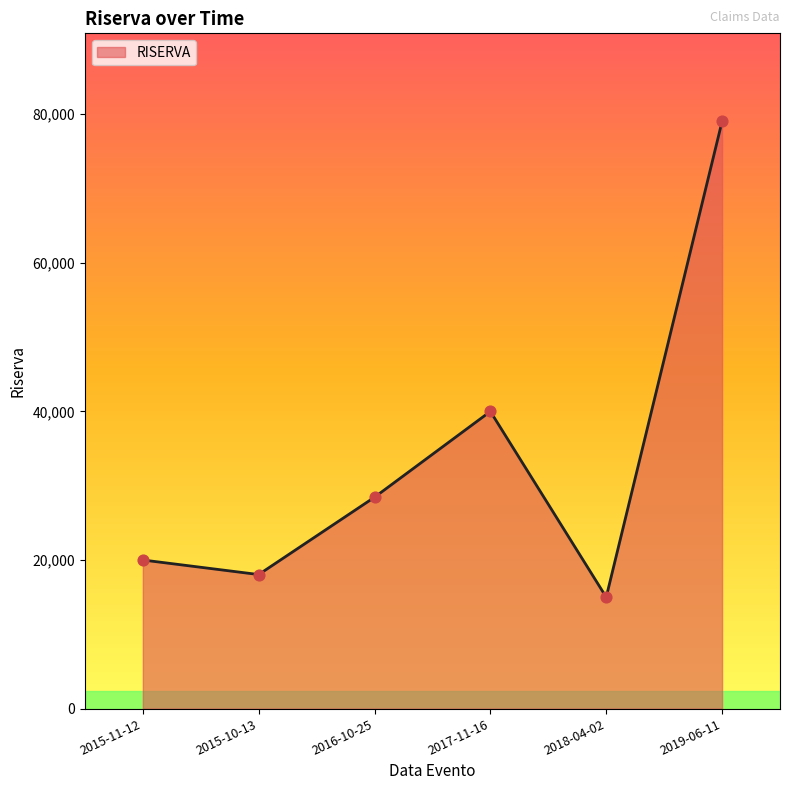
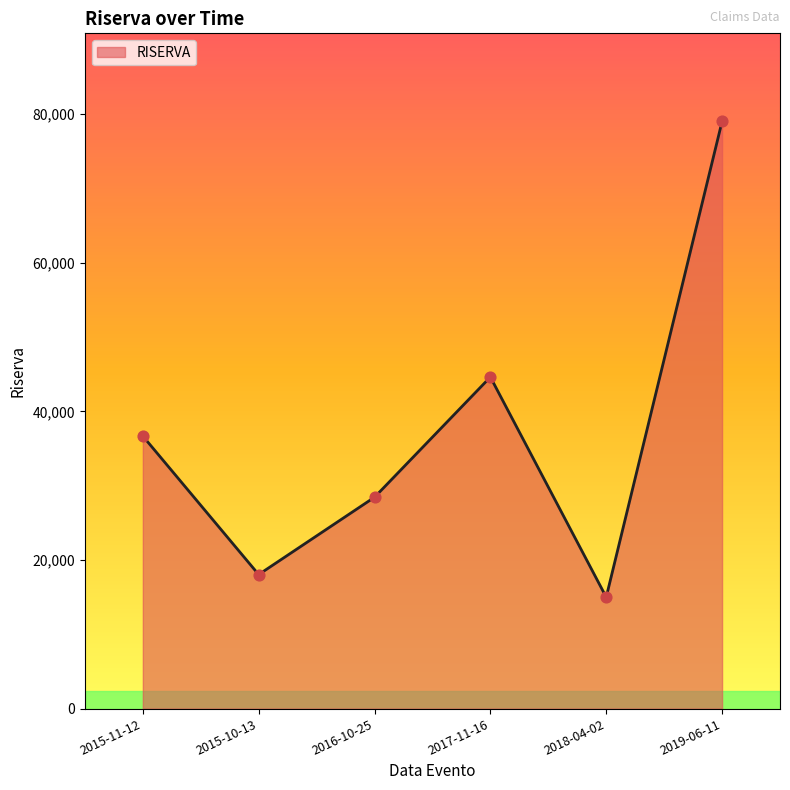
  {
-   "2015-11-12": "20,000",
+   "2015-11-12": "37,000",
    "2015-10-13": "18,000",
    "2016-10-25": "28,000",
-   "2017-11-16": "40,000",
+   "2017-11-16": "45,000",
    "2018-04-02": "15,000",
    "2019-06-11": "79,000"
  }
